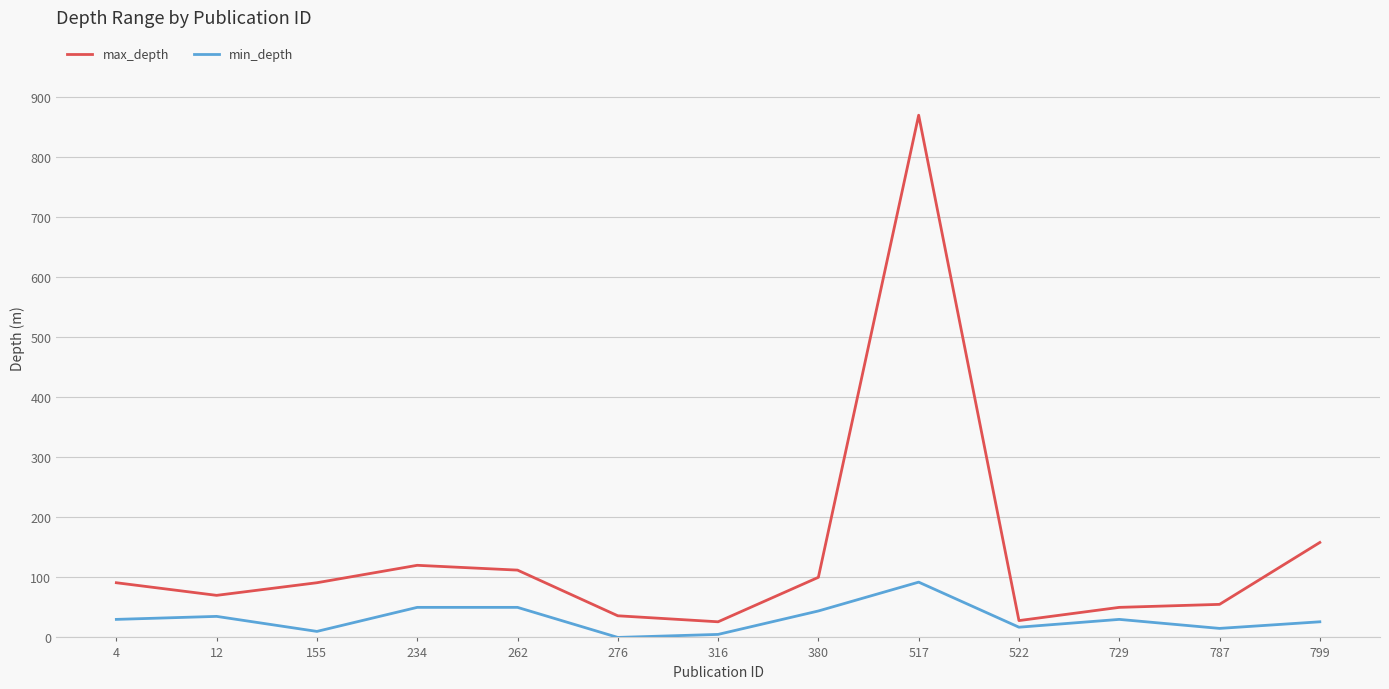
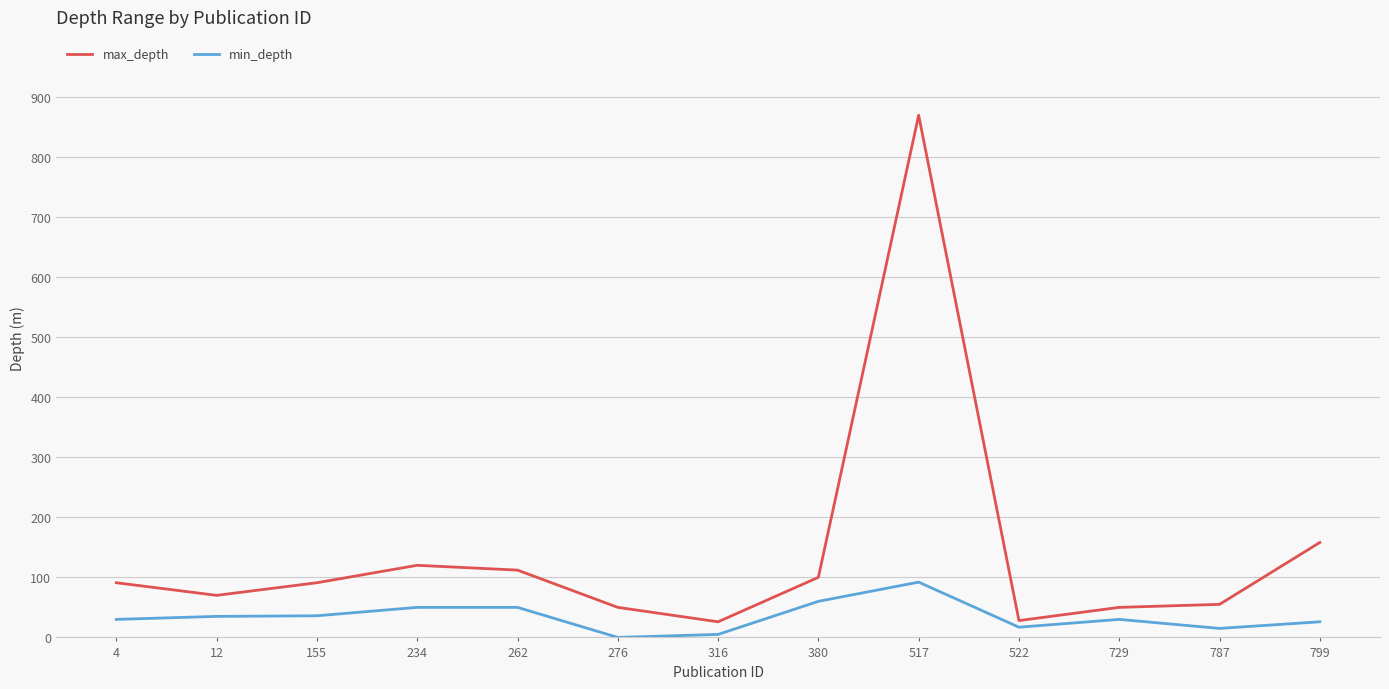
  {
    "max_depth": {
      "4": 90,
      "12": 70,
      "155": 90,
      "234": 120,
      "262": 110,
-     "276": 40,
+     "276": 50,
      "316": 30,
      "380": 100,
      "517": 870,
      "522": 30,
      "729": 50,
      "787": 60,
      "799": 160
    },
    "min_depth": {
      "4": 30,
      "12": 40,
-     "155": 10,
+     "155": 40,
      "234": 50,
      "262": 50,
      "276": 0,
      "316": 10,
-     "380": 40,
+     "380": 60,
      "517": 90,
      "522": 20,
      "729": 30,
      "787": 20,
      "799": 30
    }
  }
